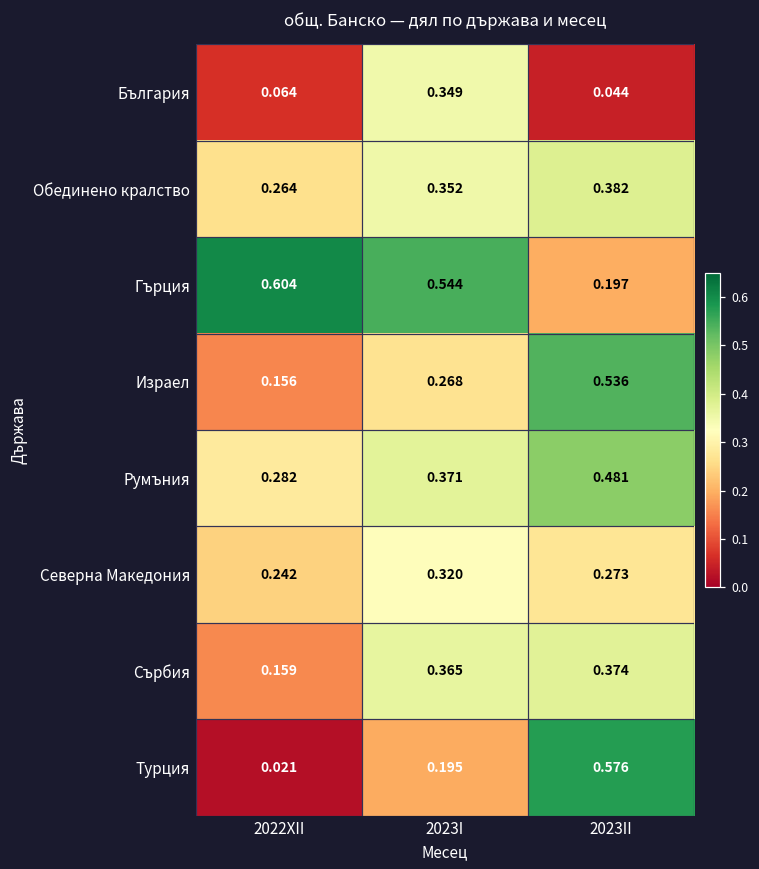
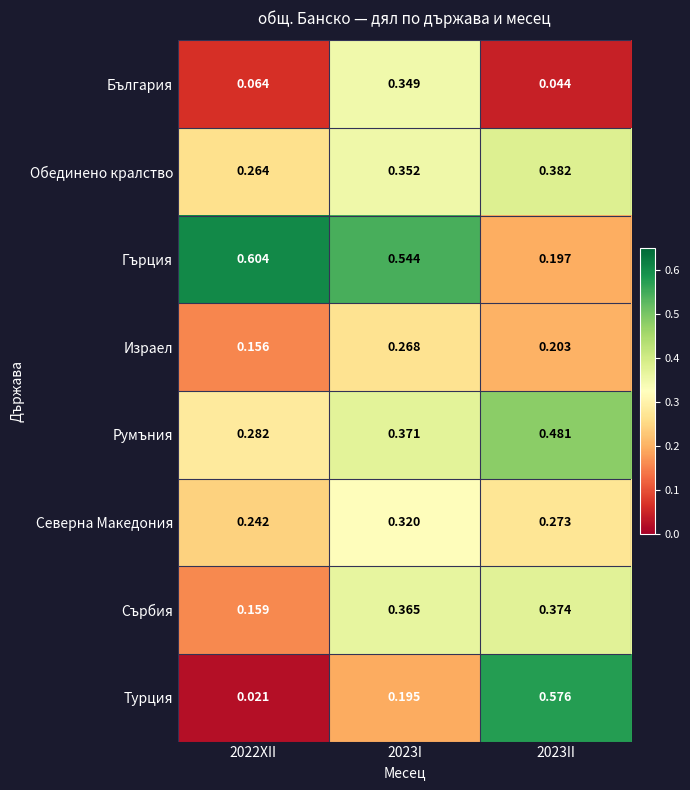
  {
    "България": {
      "2022XII": 0.064,
      "2023I": 0.349,
      "2023II": 0.044
    },
    "Обединено кралство": {
      "2022XII": 0.264,
      "2023I": 0.352,
      "2023II": 0.382
    },
    "Гърция": {
      "2022XII": 0.604,
      "2023I": 0.544,
      "2023II": 0.197
    },
    "Израел": {
      "2022XII": 0.156,
      "2023I": 0.268,
-     "2023II": 0.536
+     "2023II": 0.203
    },
    "Румъния": {
      "2022XII": 0.282,
      "2023I": 0.371,
      "2023II": 0.481
    },
    "Северна Македония": {
      "2022XII": 0.242,
      "2023I": 0.320,
      "2023II": 0.273
    },
    "Сърбия": {
      "2022XII": 0.159,
      "2023I": 0.365,
      "2023II": 0.374
    },
    "Турция": {
      "2022XII": 0.021,
      "2023I": 0.195,
      "2023II": 0.576
    }
  }
